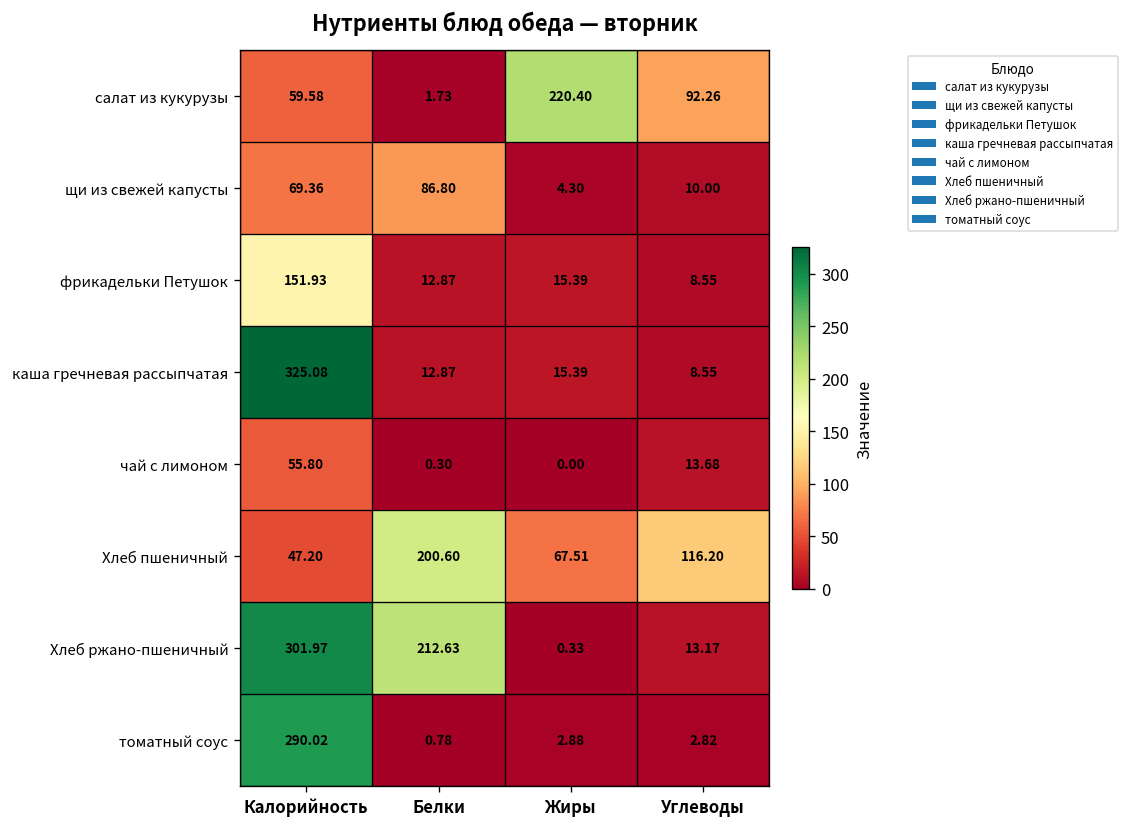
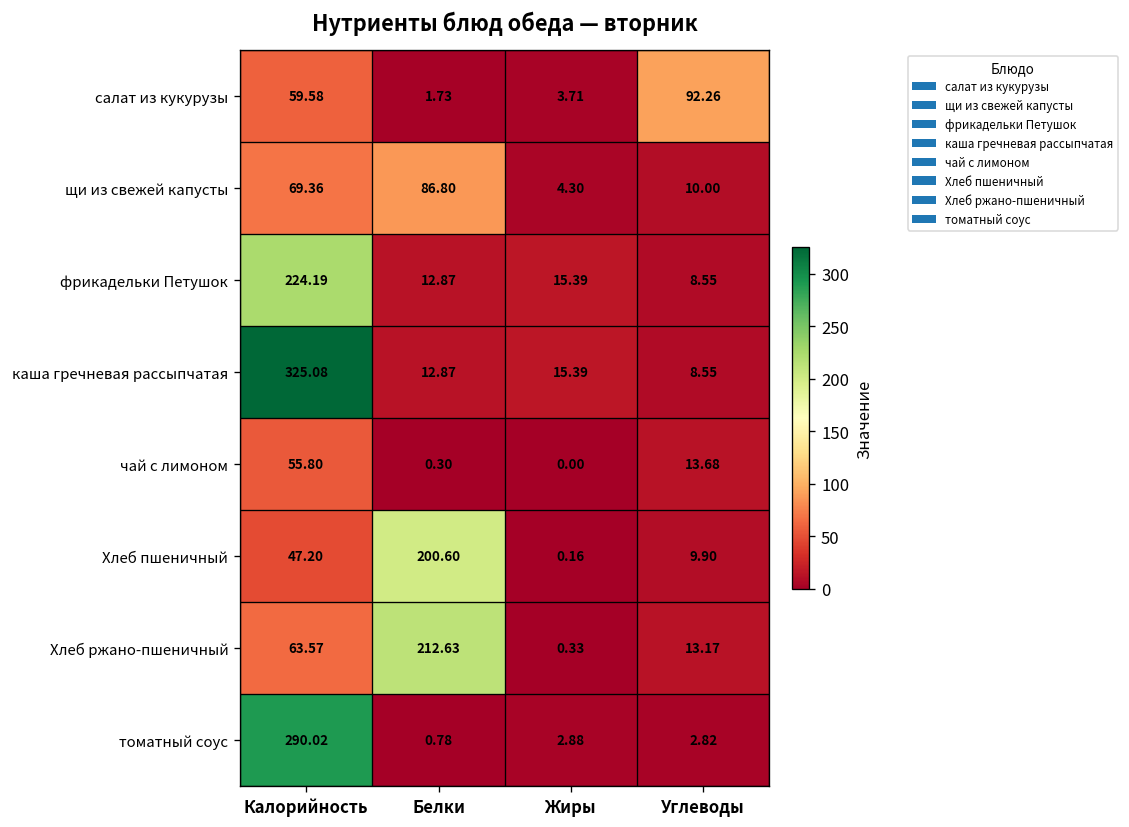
  {
    "салат из кукурузы": {
      "Калорийность": 59.58,
      "Белки": 1.73,
-     "Жиры": 220.40,
+     "Жиры": 3.71,
      "Углеводы": 92.26
    },
    "щи из свежей капусты": {
      "Калорийность": 69.36,
      "Белки": 86.80,
      "Жиры": 4.30,
      "Углеводы": 10.00
    },
    "фрикадельки Петушок": {
-     "Калорийность": 151.93,
+     "Калорийность": 224.19,
      "Белки": 12.87,
      "Жиры": 15.39,
      "Углеводы": 8.55
    },
    "каша гречневая рассыпчатая": {
      "Калорийность": 325.08,
      "Белки": 12.87,
      "Жиры": 15.39,
      "Углеводы": 8.55
    },
    "чай с лимоном": {
      "Калорийность": 55.80,
      "Белки": 0.30,
      "Жиры": 0.00,
      "Углеводы": 13.68
    },
    "Хлеб пшеничный": {
      "Калорийность": 47.20,
      "Белки": 200.60,
-     "Жиры": 67.51,
-     "Углеводы": 116.20
+     "Жиры": 0.16,
+     "Углеводы": 9.90
    },
    "Хлеб ржано-пшеничный": {
-     "Калорийность": 301.97,
+     "Калорийность": 63.57,
      "Белки": 212.63,
      "Жиры": 0.33,
      "Углеводы": 13.17
    },
    "томатный соус": {
      "Калорийность": 290.02,
      "Белки": 0.78,
      "Жиры": 2.88,
      "Углеводы": 2.82
    }
  }
